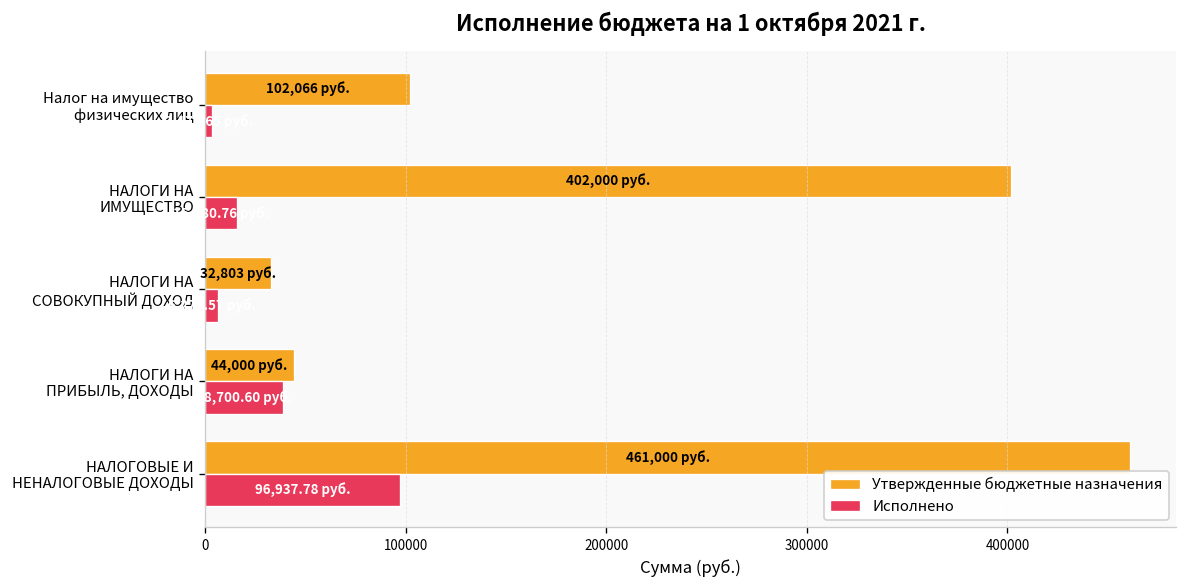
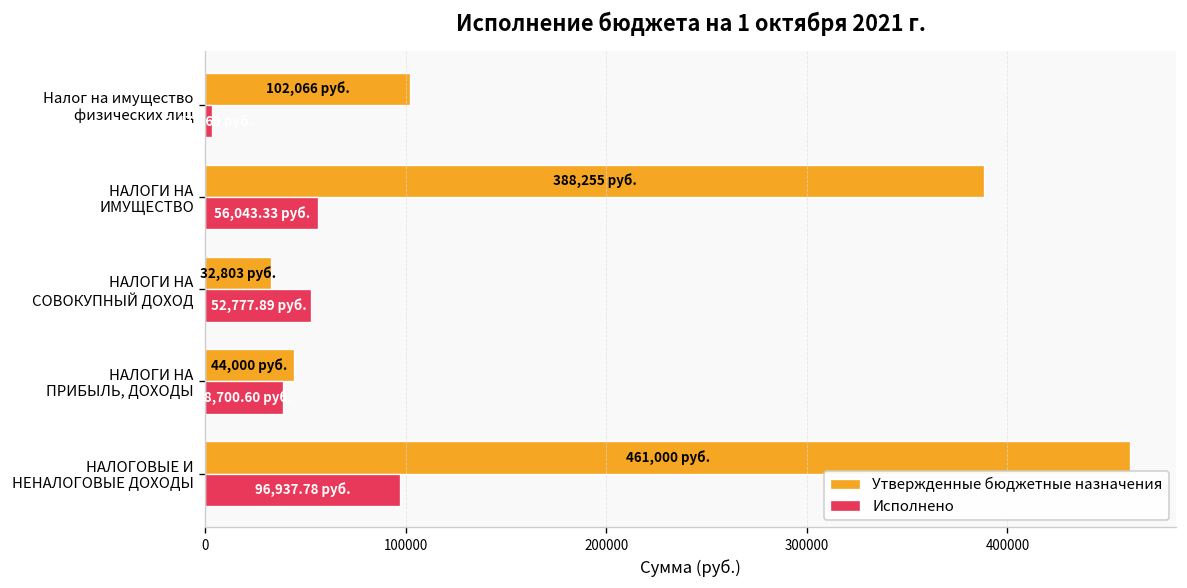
  {
    "Утвержденные бюджетные назначения": {
      "Налог на имущество физических лиц": "102,066",
-     "НАЛОГИ НА ИМУЩЕСТВО": "402,000",
+     "НАЛОГИ НА ИМУЩЕСТВО": "388,255",
      "НАЛОГИ НА СОВОКУПНЫЙ ДОХОД": "32,803",
      "НАЛОГИ НА ПРИБЫЛЬ, ДОХОДЫ": "44,000",
      "НАЛОГОВЫЕ И НЕНАЛОГОВЫЕ ДОХОДЫ": "461,000"
    },
    "Исполнено": {
      "Налог на имущество физических лиц": "3000",
-     "НАЛОГИ НА ИМУЩЕСТВО": "16000",
-     "НАЛОГИ НА СОВОКУПНЫЙ ДОХОД": "6000"
+     "НАЛОГИ НА ИМУЩЕСТВО": "56000",
+     "НАЛОГИ НА СОВОКУПНЫЙ ДОХОД": "53000"
    }
  }
